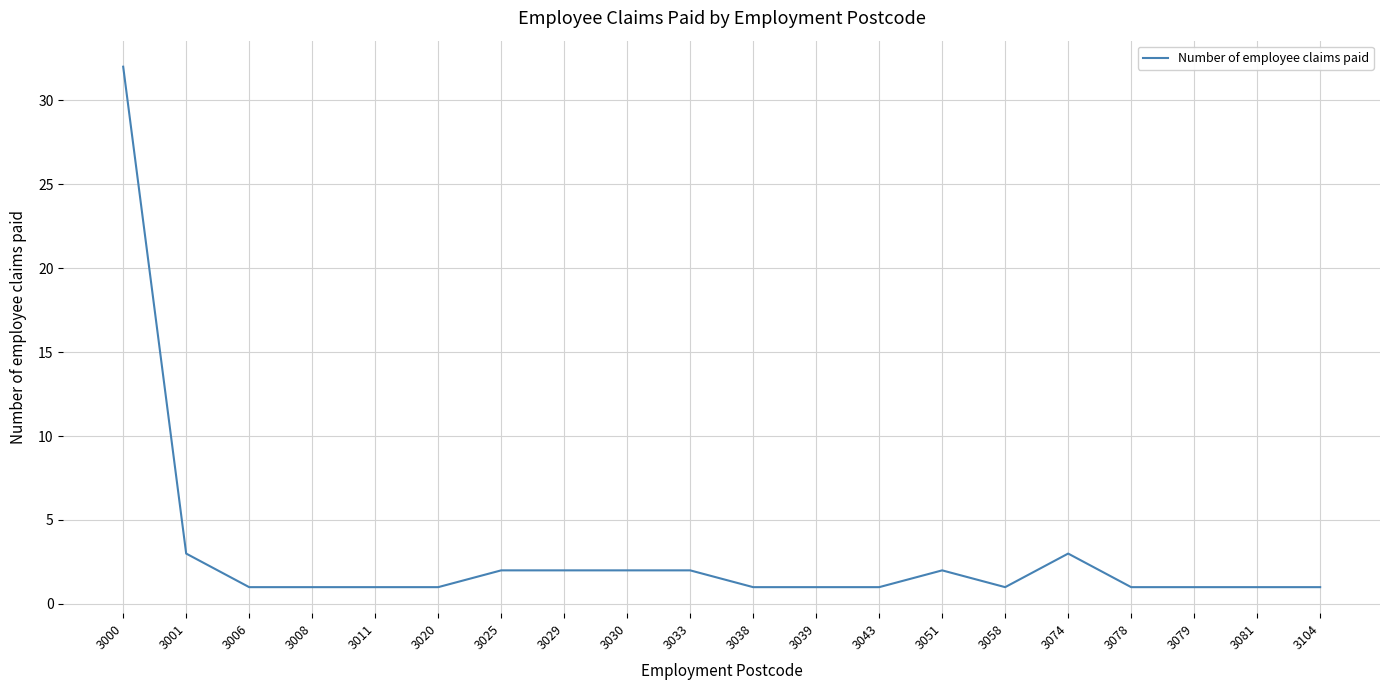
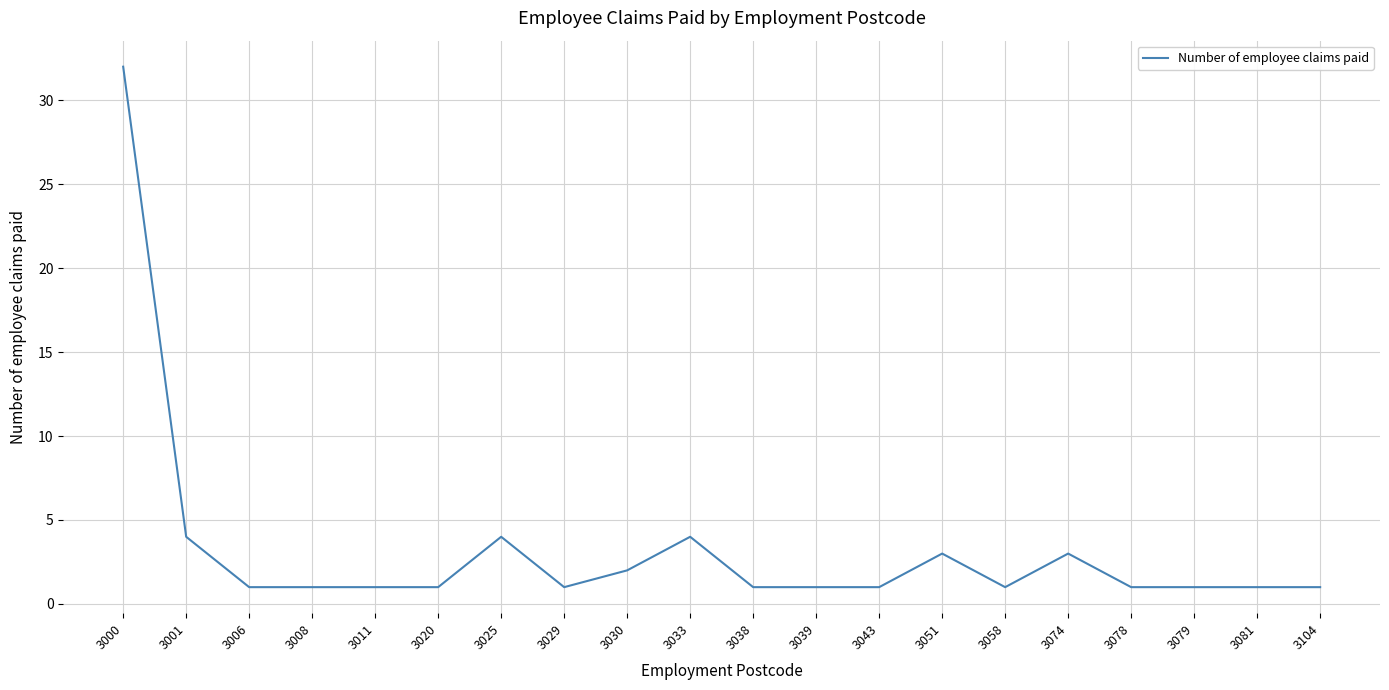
  {
    "3000": 32,
-   "3001": 3,
+   "3001": 4,
    "3006": 1,
    "3008": 1,
    "3011": 1,
    "3020": 1,
-   "3025": 2,
-   "3029": 2,
+   "3025": 4,
+   "3029": 1,
    "3030": 2,
-   "3033": 2,
+   "3033": 4,
    "3038": 1,
    "3039": 1,
    "3043": 1,
-   "3051": 2,
+   "3051": 3,
    "3058": 1,
    "3074": 3,
    "3078": 1,
    "3079": 1,
    "3081": 1,
    "3104": 1
  }
